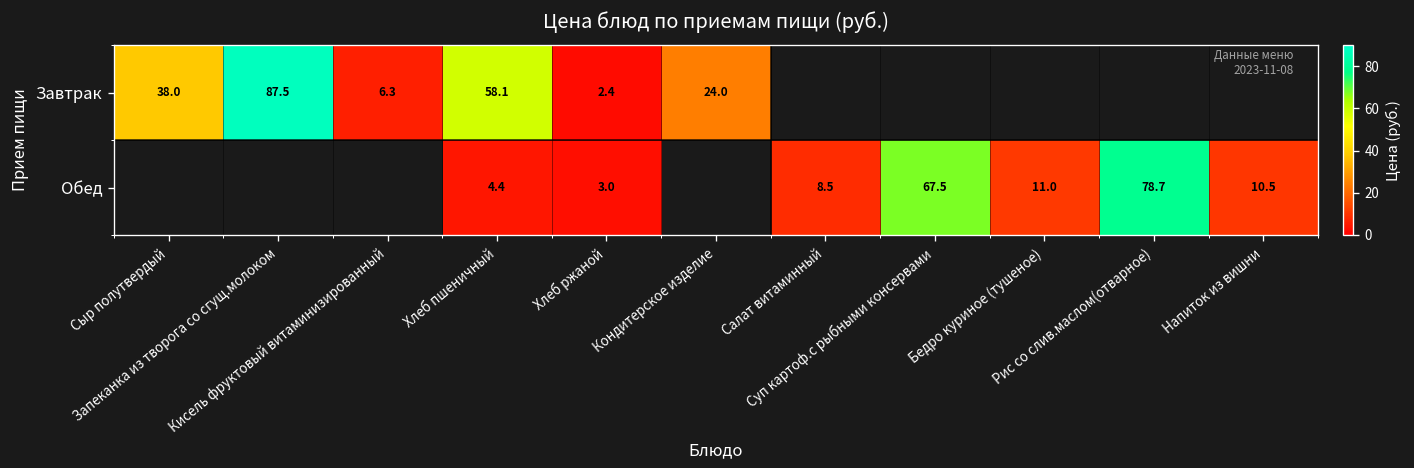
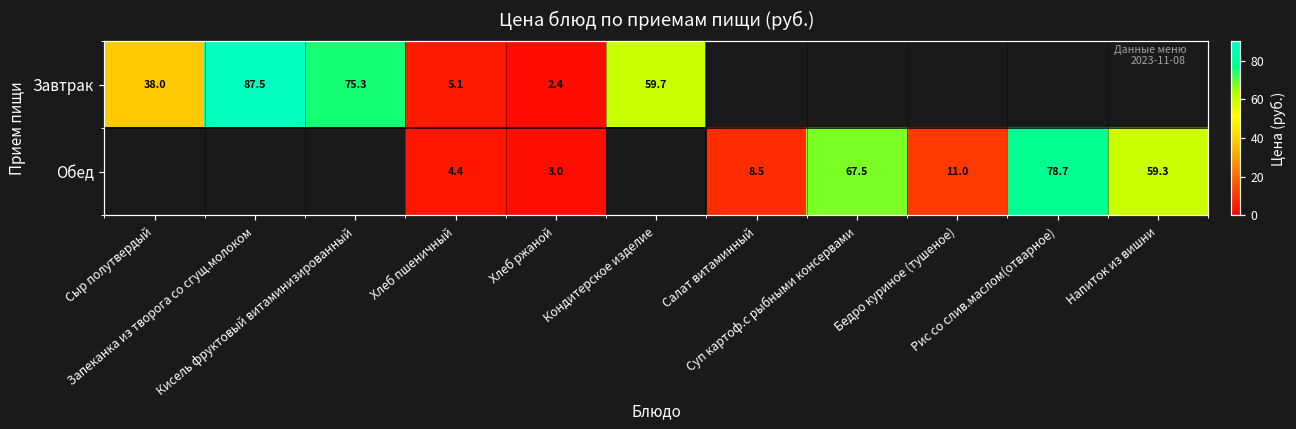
  {
    "Завтрак": {
      "Сыр полутвердый": 38.0,
      "Запеканка из творога со сгущ.молоком": 87.5,
-     "Кисель фруктовый витаминизированный": 6.3,
-     "Хлеб пшеничный": 58.1,
+     "Кисель фруктовый витаминизированный": 75.3,
+     "Хлеб пшеничный": 5.1,
      "Хлеб ржаной": 2.4,
-     "Кондитерское изделие": 24.0
+     "Кондитерское изделие": 59.7
    },
    "Обед": {
      "Хлеб пшеничный": 4.4,
      "Хлеб ржаной": 3.0,
      "Салат витаминный": 8.5,
      "Суп картоф.с рыбными консервами": 67.5,
      "Бедро куриное (тушеное)": 11.0,
      "Рис со слив.маслом(отварное)": 78.7,
-     "Напиток из вишни": 10.5
+     "Напиток из вишни": 59.3
    }
  }
